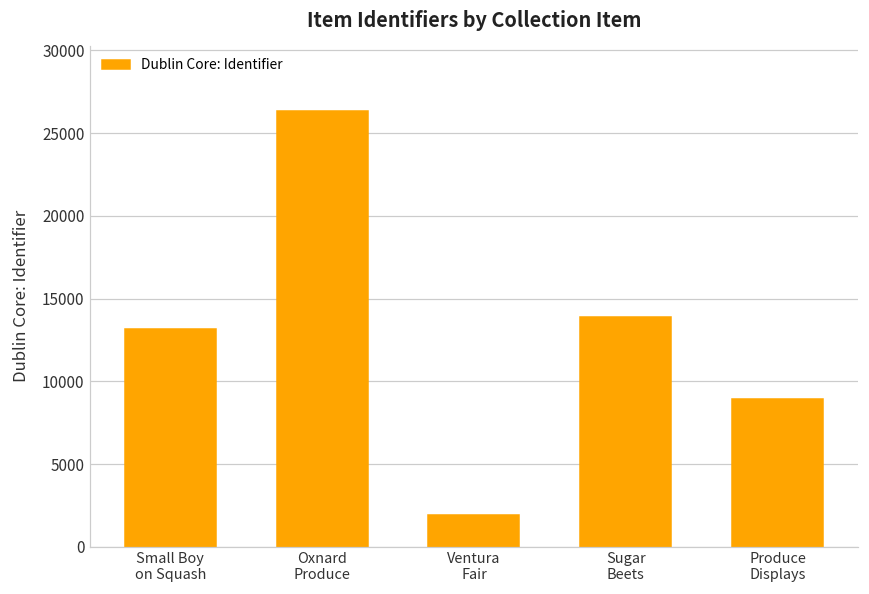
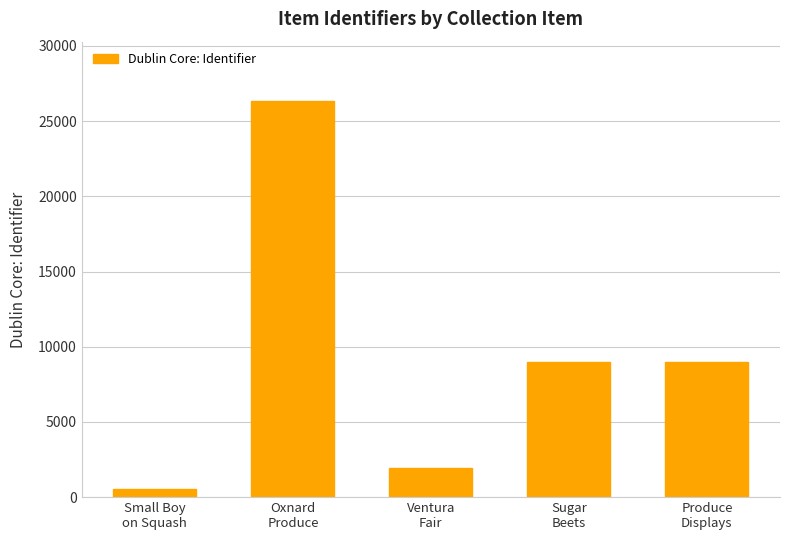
  {
-   "Small Boy on Squash": 13200,
+   "Small Boy on Squash": 500,
    "Oxnard Produce": 26300,
    "Ventura Fair": 1900,
-   "Sugar Beets": 13900,
+   "Sugar Beets": 9000,
    "Produce Displays": 9000
  }
